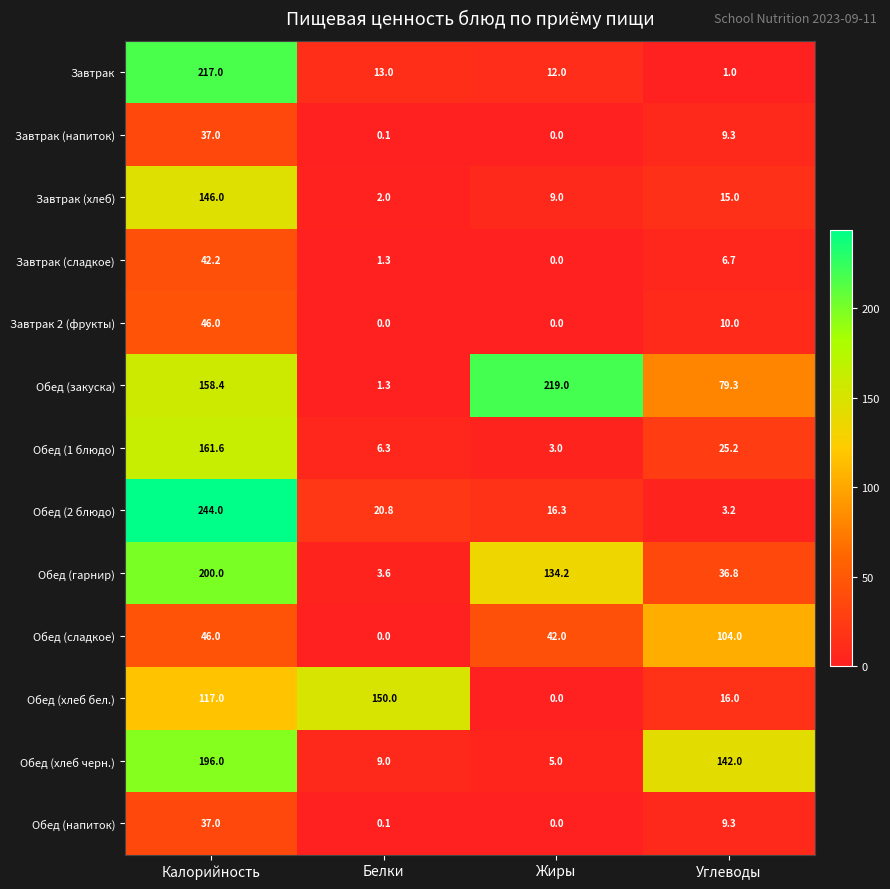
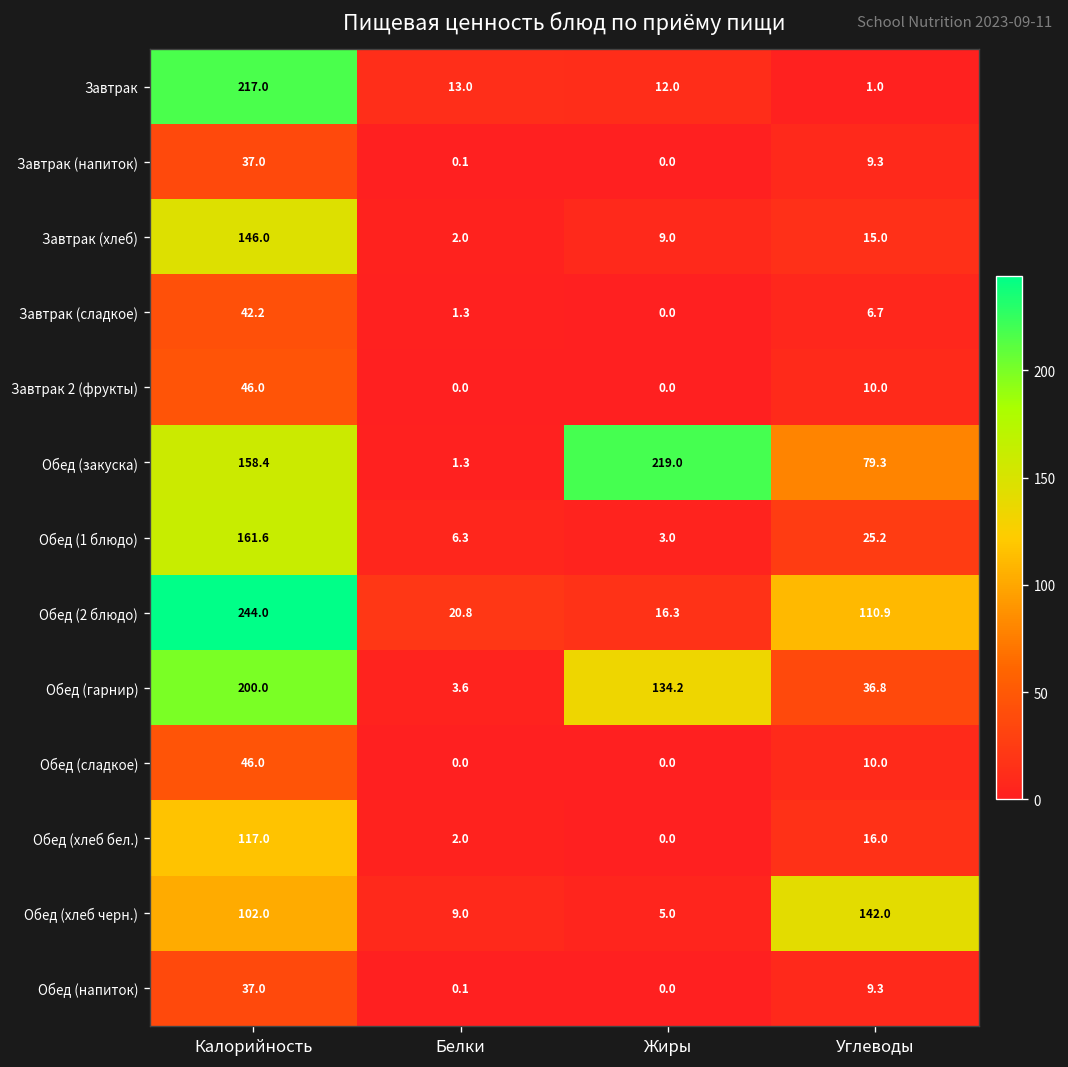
  {
    "Завтрак": {
      "Калорийность": 217.0,
      "Белки": 13.0,
      "Жиры": 12.0,
      "Углеводы": 1.0
    },
    "Завтрак (напиток)": {
      "Калорийность": 37.0,
      "Белки": 0.1,
      "Жиры": 0.0,
      "Углеводы": 9.3
    },
    "Завтрак (хлеб)": {
      "Калорийность": 146.0,
      "Белки": 2.0,
      "Жиры": 9.0,
      "Углеводы": 15.0
    },
    "Завтрак (сладкое)": {
      "Калорийность": 42.2,
      "Белки": 1.3,
      "Жиры": 0.0,
      "Углеводы": 6.7
    },
    "Завтрак 2 (фрукты)": {
      "Калорийность": 46.0,
      "Белки": 0.0,
      "Жиры": 0.0,
      "Углеводы": 10.0
    },
    "Обед (закуска)": {
      "Калорийность": 158.4,
      "Белки": 1.3,
      "Жиры": 219.0,
      "Углеводы": 79.3
    },
    "Обед (1 блюдо)": {
      "Калорийность": 161.6,
      "Белки": 6.3,
      "Жиры": 3.0,
      "Углеводы": 25.2
    },
    "Обед (2 блюдо)": {
      "Калорийность": 244.0,
      "Белки": 20.8,
      "Жиры": 16.3,
-     "Углеводы": 3.2
+     "Углеводы": 110.9
    },
    "Обед (гарнир)": {
      "Калорийность": 200.0,
      "Белки": 3.6,
      "Жиры": 134.2,
      "Углеводы": 36.8
    },
    "Обед (сладкое)": {
      "Калорийность": 46.0,
      "Белки": 0.0,
-     "Жиры": 42.0,
-     "Углеводы": 104.0
+     "Жиры": 0.0,
+     "Углеводы": 10.0
    },
    "Обед (хлеб бел.)": {
      "Калорийность": 117.0,
-     "Белки": 150.0,
+     "Белки": 2.0,
      "Жиры": 0.0,
      "Углеводы": 16.0
    },
    "Обед (хлеб черн.)": {
-     "Калорийность": 196.0,
+     "Калорийность": 102.0,
      "Белки": 9.0,
      "Жиры": 5.0,
      "Углеводы": 142.0
    },
    "Обед (напиток)": {
      "Калорийность": 37.0,
      "Белки": 0.1,
      "Жиры": 0.0,
      "Углеводы": 9.3
    }
  }
